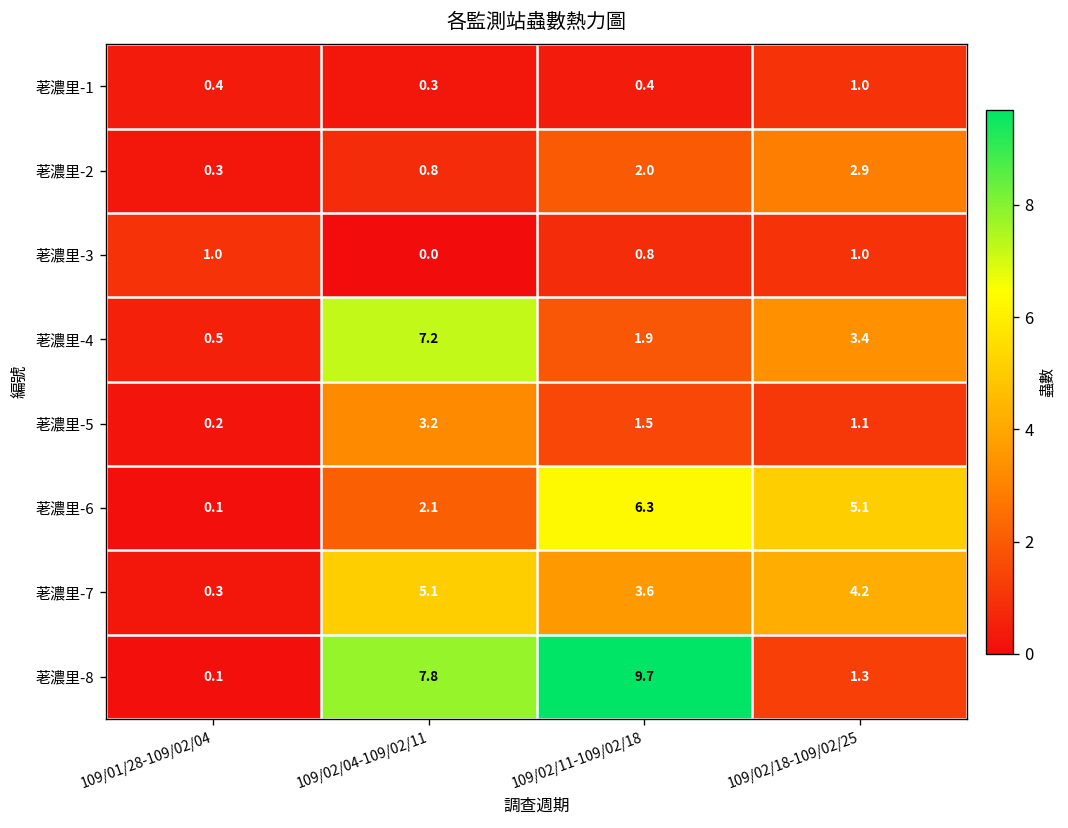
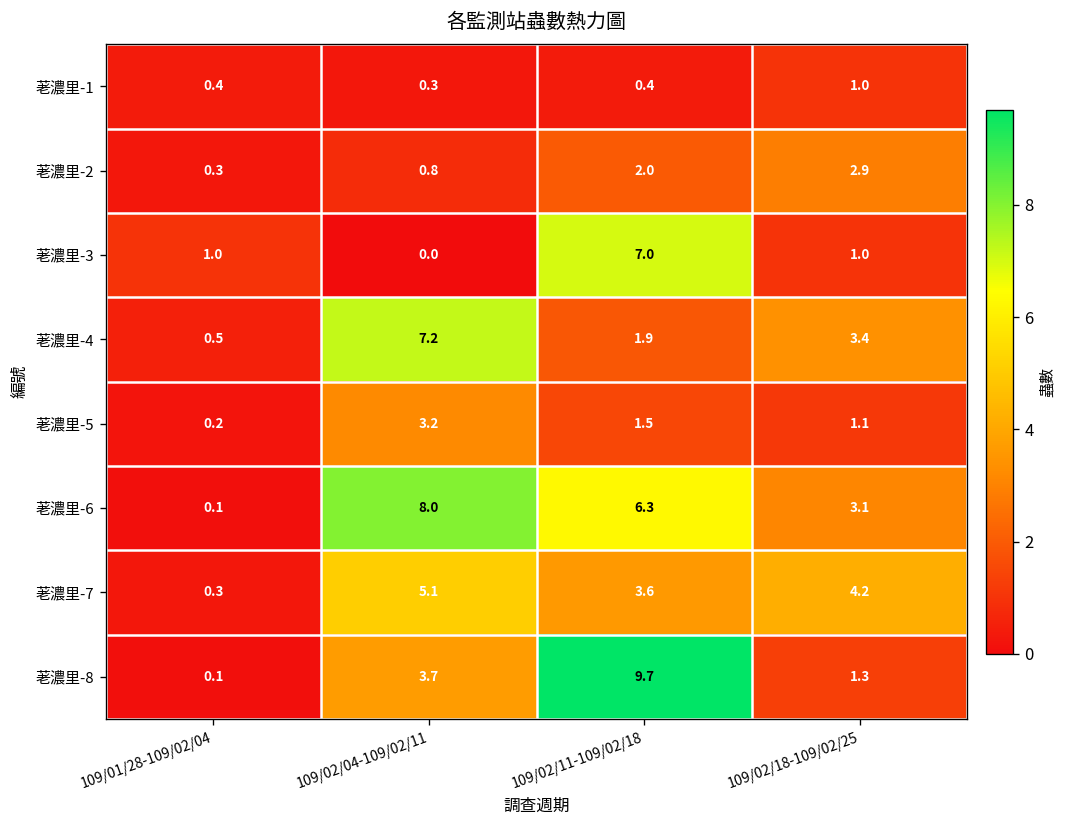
  {
    "荖濃里-1": {
      "109/01/28-109/02/04": 0.4,
      "109/02/04-109/02/11": 0.3,
      "109/02/11-109/02/18": 0.4,
      "109/02/18-109/02/25": 1.0
    },
    "荖濃里-2": {
      "109/01/28-109/02/04": 0.3,
      "109/02/04-109/02/11": 0.8,
      "109/02/11-109/02/18": 2.0,
      "109/02/18-109/02/25": 2.9
    },
    "荖濃里-3": {
      "109/01/28-109/02/04": 1.0,
      "109/02/04-109/02/11": 0.0,
-     "109/02/11-109/02/18": 0.8,
+     "109/02/11-109/02/18": 7.0,
      "109/02/18-109/02/25": 1.0
    },
    "荖濃里-4": {
      "109/01/28-109/02/04": 0.5,
      "109/02/04-109/02/11": 7.2,
      "109/02/11-109/02/18": 1.9,
      "109/02/18-109/02/25": 3.4
    },
    "荖濃里-5": {
      "109/01/28-109/02/04": 0.2,
      "109/02/04-109/02/11": 3.2,
      "109/02/11-109/02/18": 1.5,
      "109/02/18-109/02/25": 1.1
    },
    "荖濃里-6": {
      "109/01/28-109/02/04": 0.1,
-     "109/02/04-109/02/11": 2.1,
+     "109/02/04-109/02/11": 8.0,
      "109/02/11-109/02/18": 6.3,
-     "109/02/18-109/02/25": 5.1
+     "109/02/18-109/02/25": 3.1
    },
    "荖濃里-7": {
      "109/01/28-109/02/04": 0.3,
      "109/02/04-109/02/11": 5.1,
      "109/02/11-109/02/18": 3.6,
      "109/02/18-109/02/25": 4.2
    },
    "荖濃里-8": {
      "109/01/28-109/02/04": 0.1,
-     "109/02/04-109/02/11": 7.8,
+     "109/02/04-109/02/11": 3.7,
      "109/02/11-109/02/18": 9.7,
      "109/02/18-109/02/25": 1.3
    }
  }
